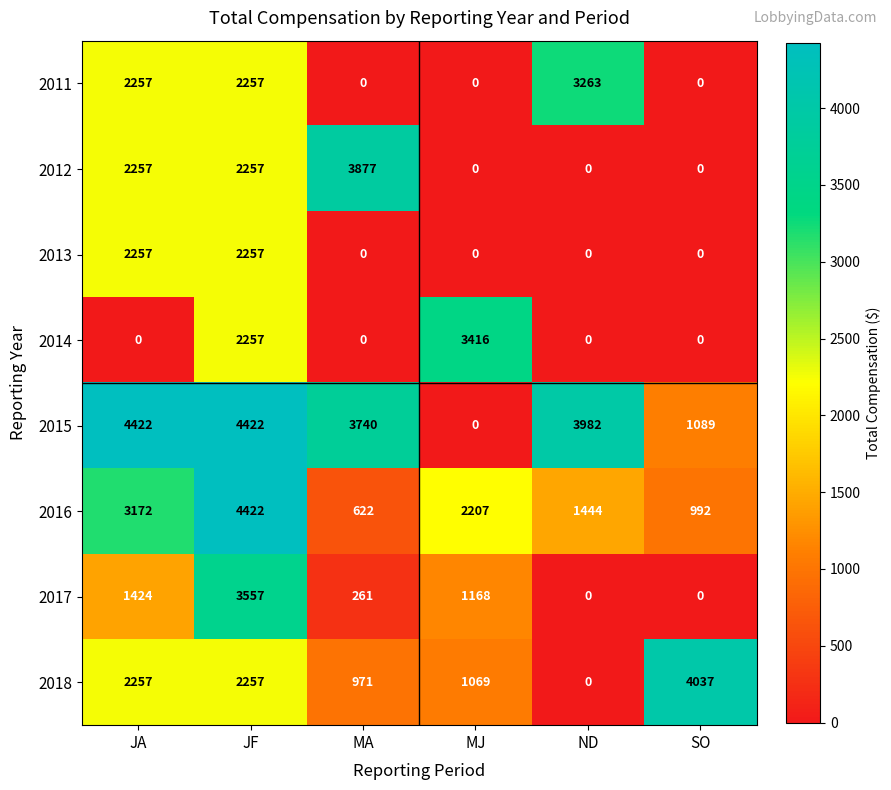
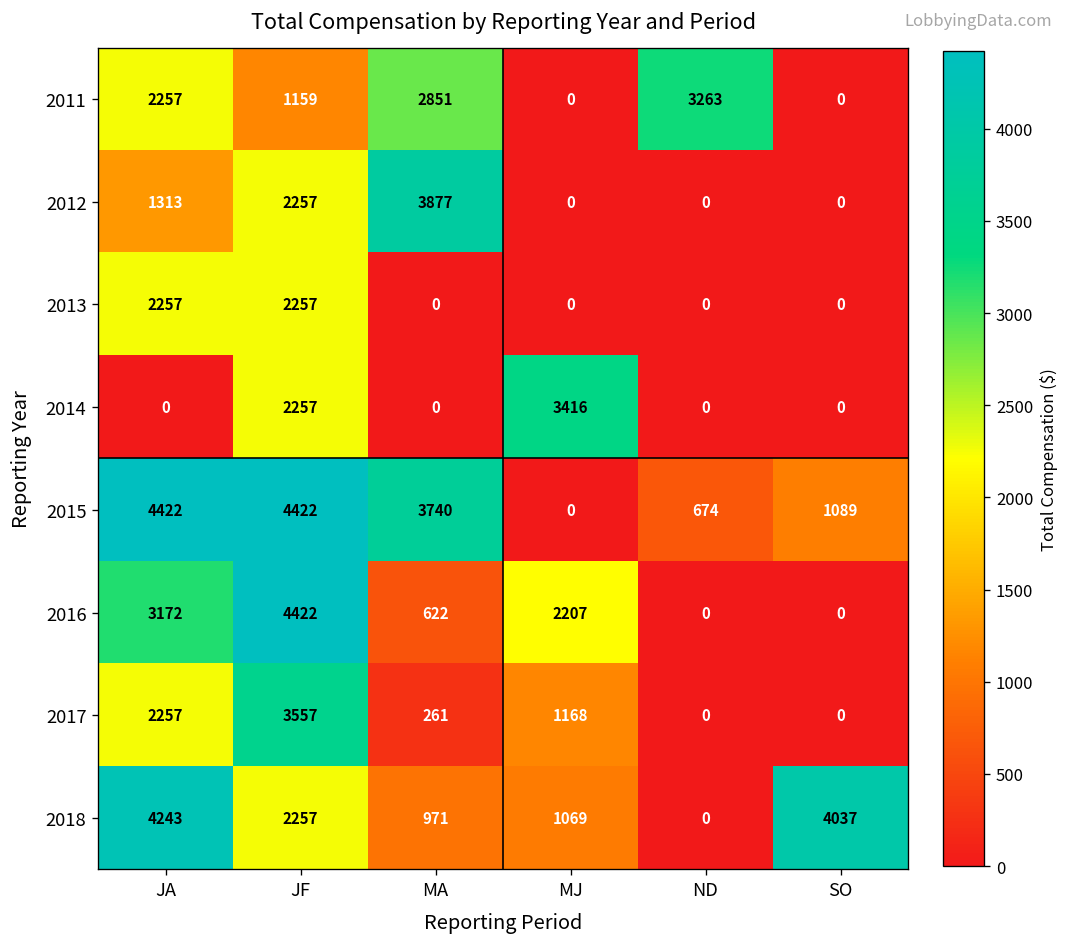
  {
    "2011": {
      "JA": 2257,
-     "JF": 2257,
-     "MA": 0,
+     "JF": 1159,
+     "MA": 2851,
      "MJ": 0,
      "ND": 3263,
      "SO": 0
    },
    "2012": {
-     "JA": 2257,
+     "JA": 1313,
      "JF": 2257,
      "MA": 3877,
      "MJ": 0,
      "ND": 0,
      "SO": 0
    },
    "2013": {
      "JA": 2257,
      "JF": 2257,
      "MA": 0,
      "MJ": 0,
      "ND": 0,
      "SO": 0
    },
    "2014": {
      "JA": 0,
      "JF": 2257,
      "MA": 0,
      "MJ": 3416,
      "ND": 0,
      "SO": 0
    },
    "2015": {
      "JA": 4422,
      "JF": 4422,
      "MA": 3740,
      "MJ": 0,
-     "ND": 3982,
+     "ND": 674,
      "SO": 1089
    },
    "2016": {
      "JA": 3172,
      "JF": 4422,
      "MA": 622,
      "MJ": 2207,
-     "ND": 1444,
-     "SO": 992
+     "ND": 0,
+     "SO": 0
    },
    "2017": {
-     "JA": 1424,
+     "JA": 2257,
      "JF": 3557,
      "MA": 261,
      "MJ": 1168,
      "ND": 0,
      "SO": 0
    },
    "2018": {
-     "JA": 2257,
+     "JA": 4243,
      "JF": 2257,
      "MA": 971,
      "MJ": 1069,
      "ND": 0,
      "SO": 4037
    }
  }
